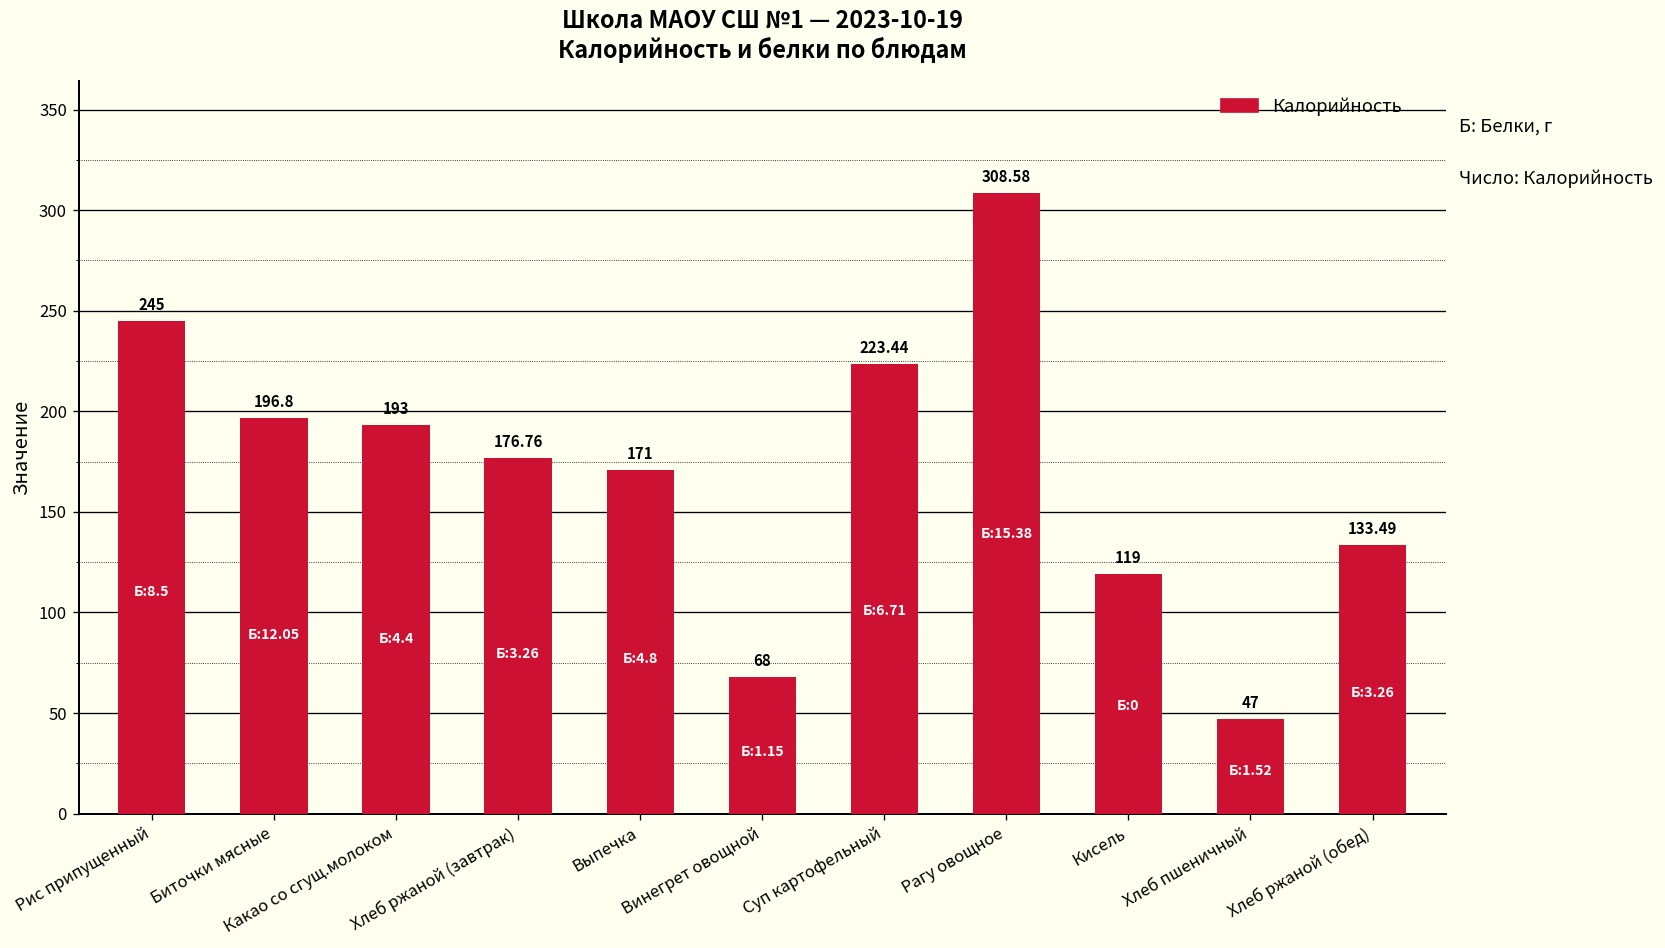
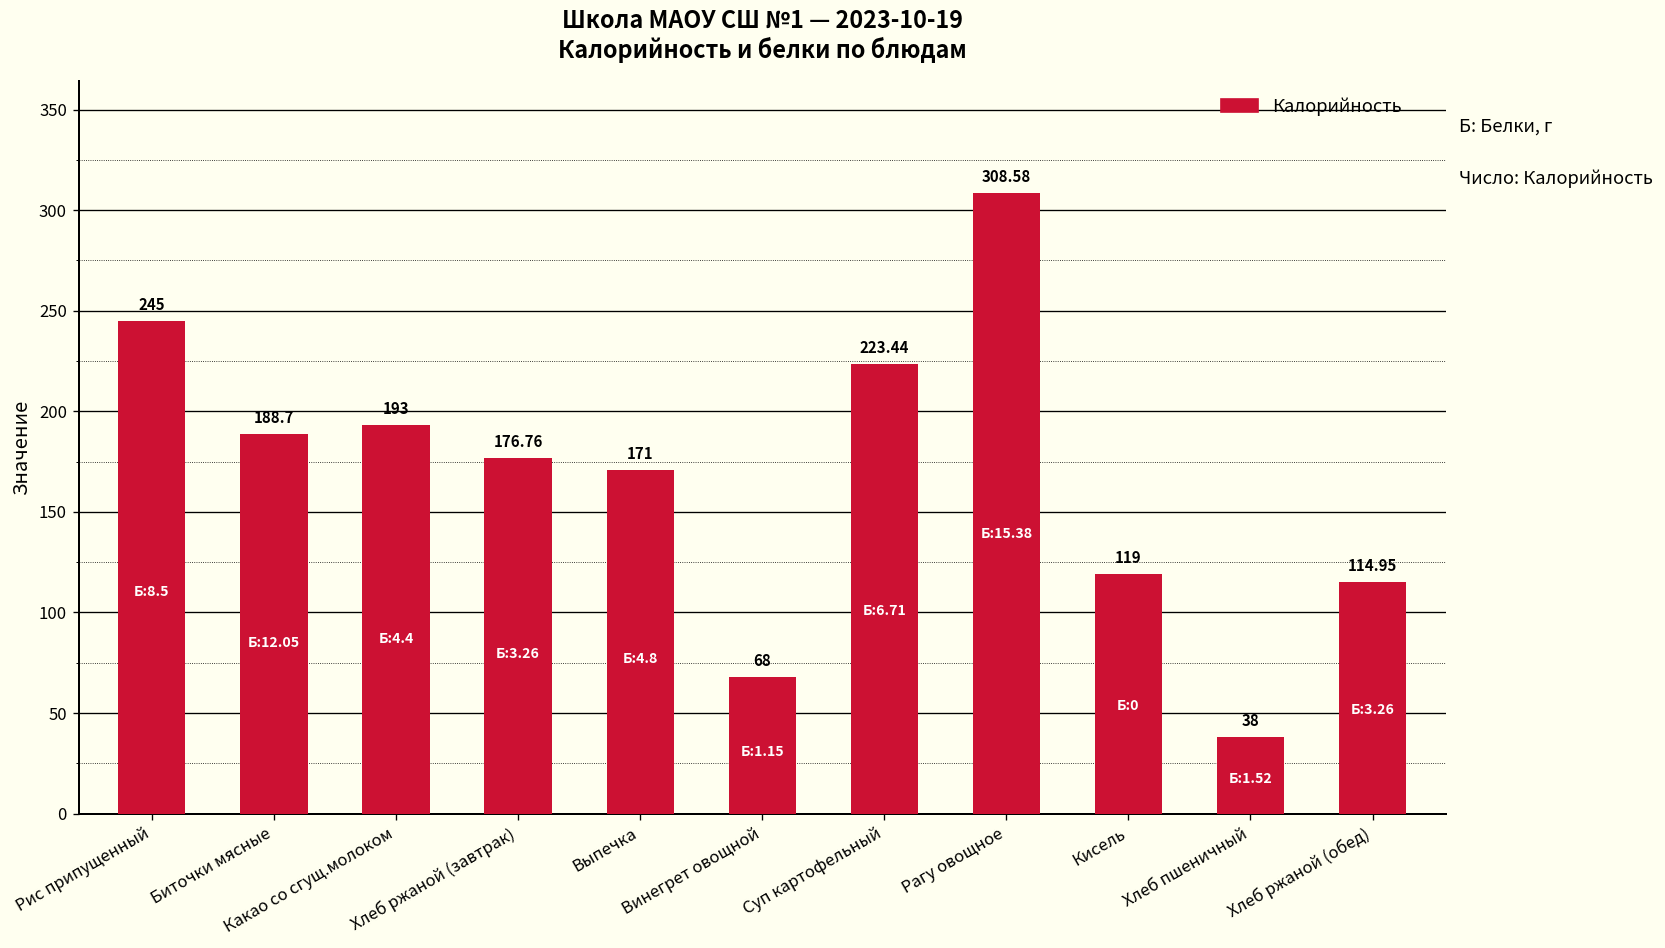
  {
    "Рис припущенный": 245,
-   "Биточки мясные": 196.8,
+   "Биточки мясные": 188.7,
    "Какао со сгущ.молоком": 193,
    "Хлеб ржаной (завтрак)": 176.76,
    "Выпечка": 171,
    "Винегрет овощной": 68,
    "Суп картофельный": 223.44,
    "Рагу овощное": 308.58,
    "Кисель": 119,
-   "Хлеб пшеничный": 47,
-   "Хлеб ржаной (обед)": 133.49
+   "Хлеб пшеничный": 38,
+   "Хлеб ржаной (обед)": 114.95
  }
